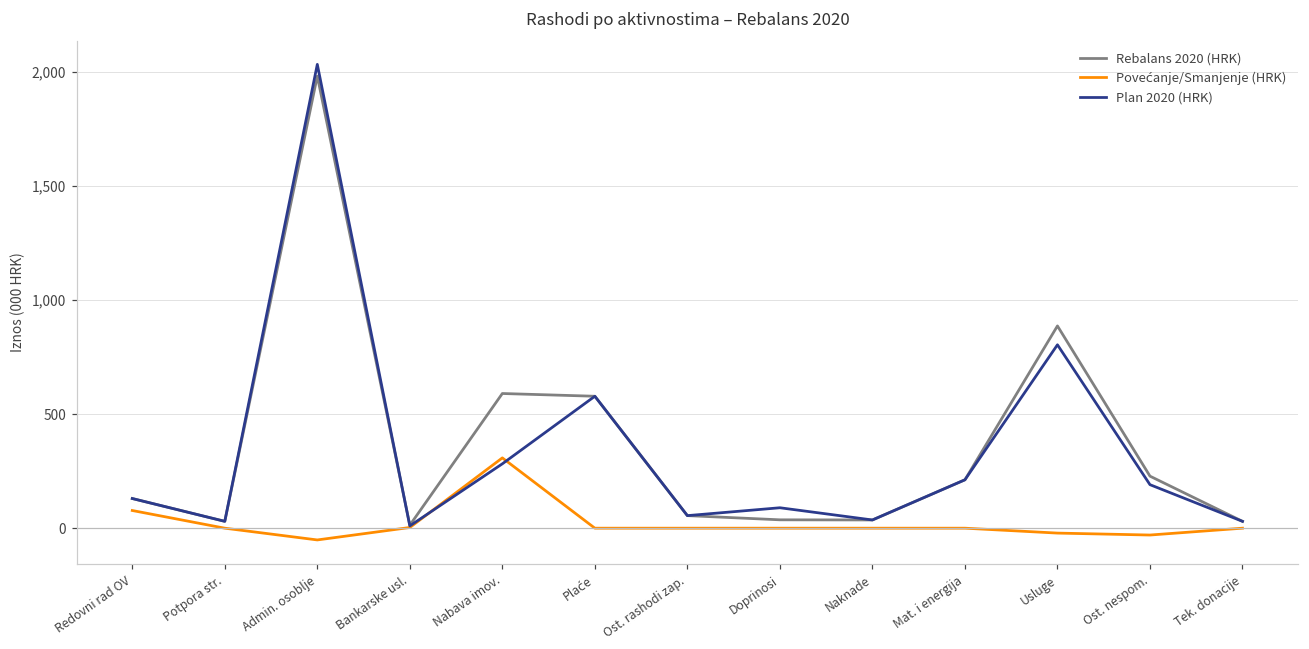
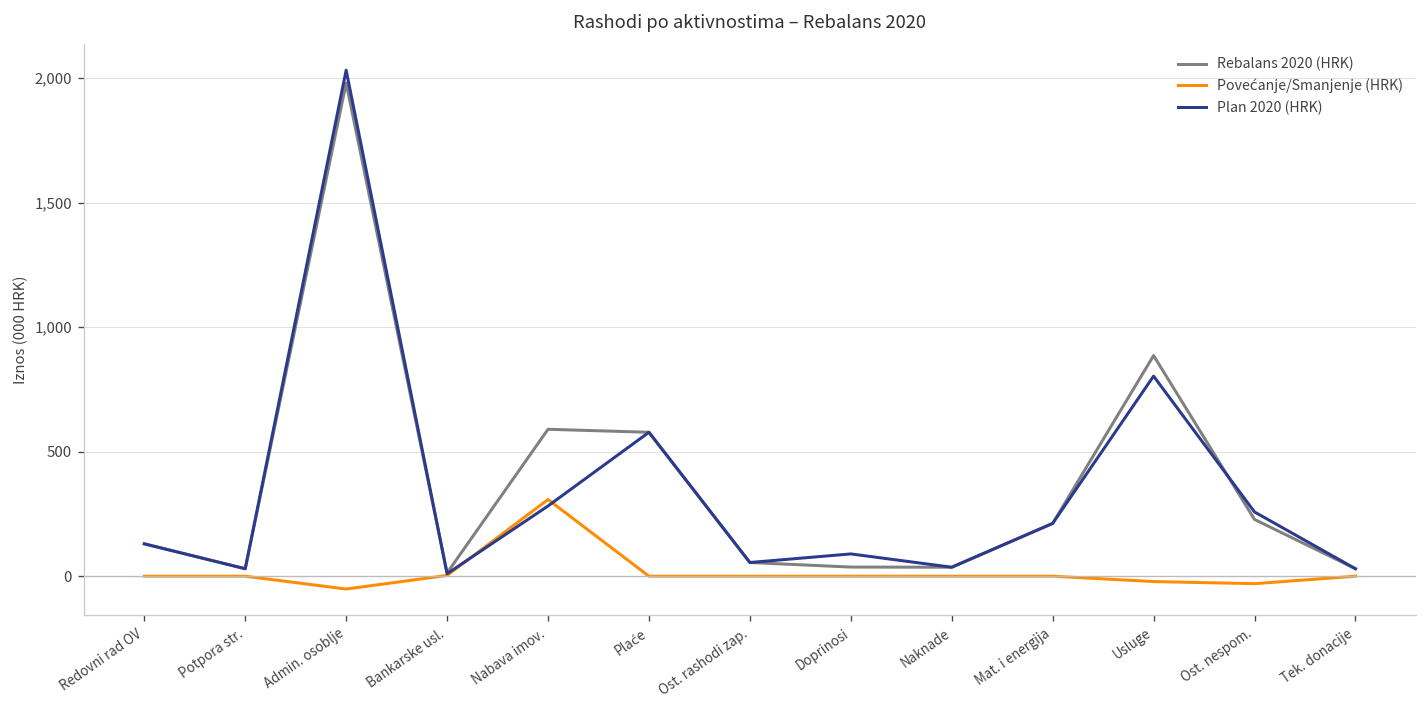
  {
    "Rebalans 2020 (HRK)": {
      "Admin. osoblje": "1,980",
      "Nabava imov.": "590",
      "Doprinosi": "40",
      "Usluge": "890",
      "Ost. nespom.": "230"
    },
    "Povećanje/Smanjenje (HRK)": {
-     "Redovni rad OV": "80",
+     "Redovni rad OV": "0",
      "Potpora str.": "0",
      "Admin. osoblje": "-50",
      "Nabava imov.": "310",
      "Plaće": "0",
      "Ost. rashodi zap.": "0",
      "Doprinosi": "0",
      "Naknade": "0",
      "Mat. i energija": "0",
      "Usluge": "-20",
      "Ost. nespom.": "-30",
      "Tek. donacije": "0"
    },
    "Plan 2020 (HRK)": {
      "Admin. osoblje": "2,030",
      "Nabava imov.": "280",
      "Doprinosi": "90",
      "Usluge": "800",
-     "Ost. nespom.": "190"
+     "Ost. nespom.": "260"
    }
  }
